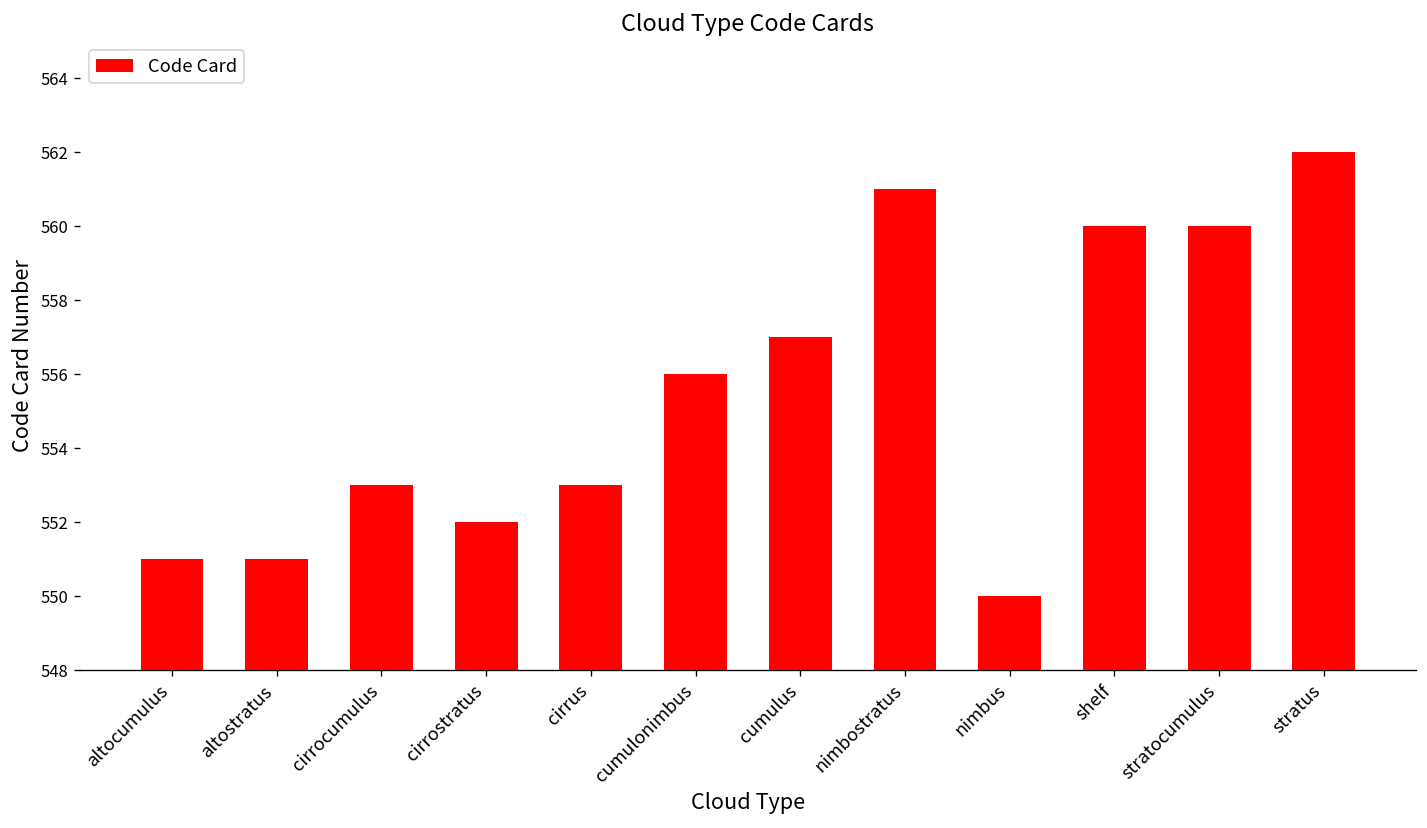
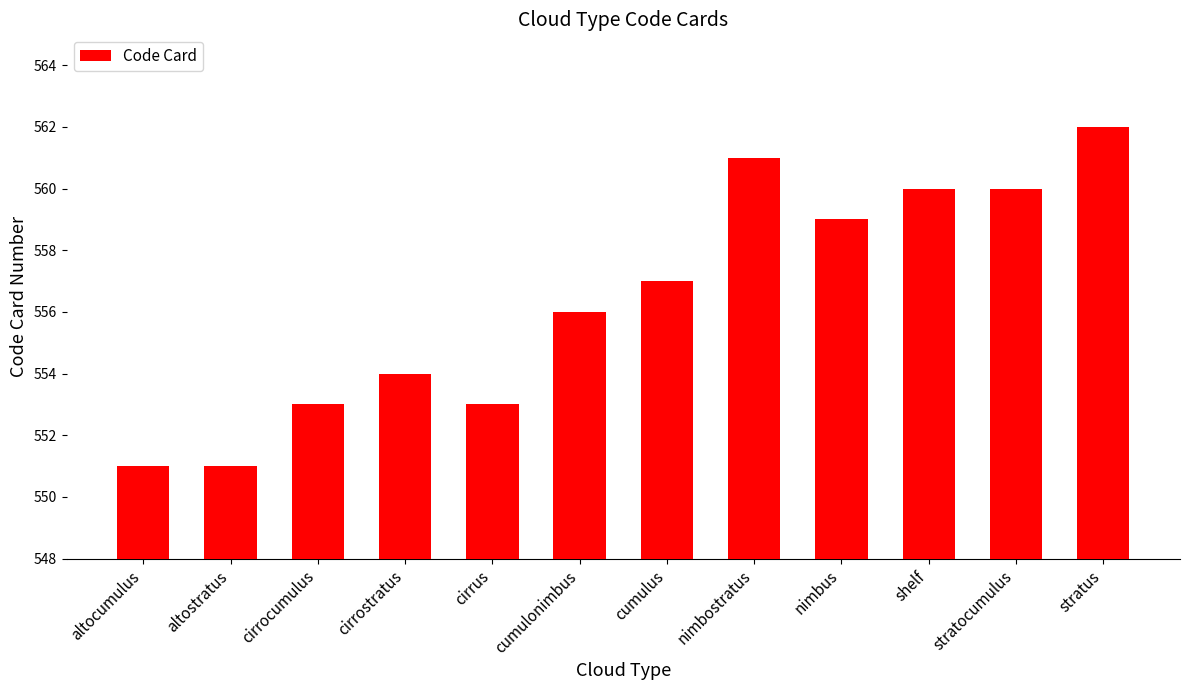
  {
    "altocumulus": 551,
    "altostratus": 551,
    "cirrocumulus": 553,
-   "cirrostratus": 552,
+   "cirrostratus": 554,
    "cirrus": 553,
    "cumulonimbus": 556,
    "cumulus": 557,
    "nimbostratus": 561,
-   "nimbus": 550,
+   "nimbus": 559,
    "shelf": 560,
    "stratocumulus": 560,
    "stratus": 562
  }
